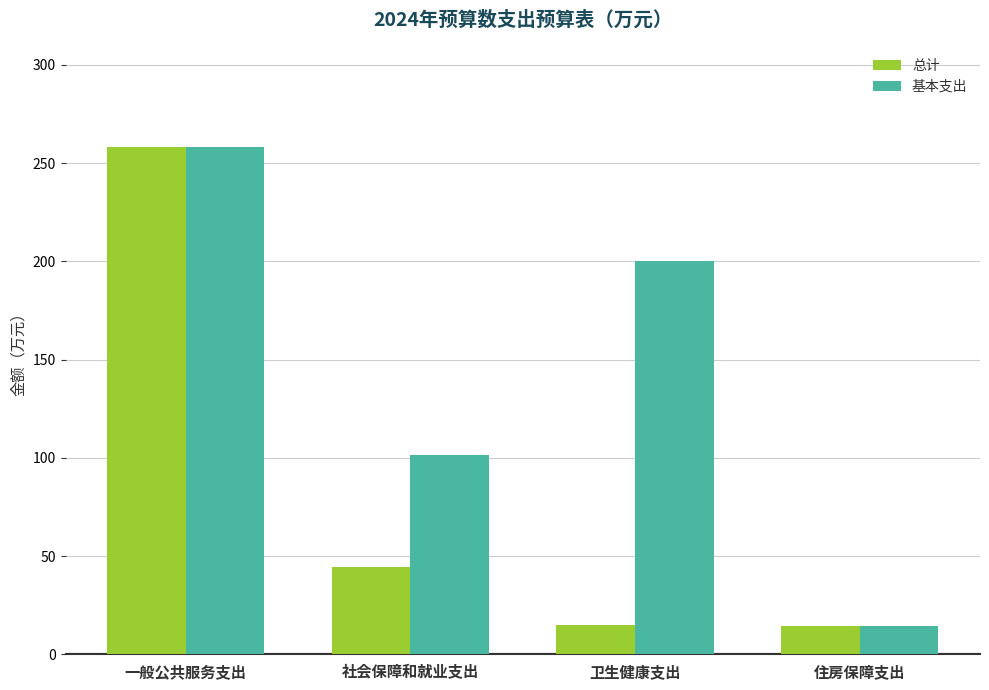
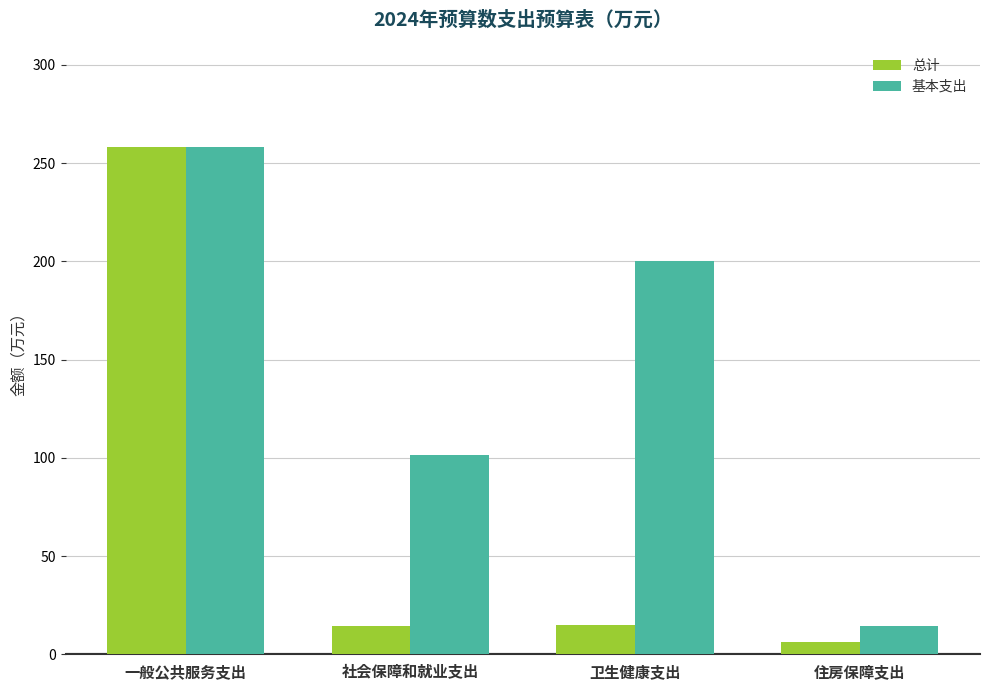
  {
    "总计": {
      "一般公共服务支出": 258,
-     "社会保障和就业支出": 45,
+     "社会保障和就业支出": 14,
      "卫生健康支出": 15,
-     "住房保障支出": 15
+     "住房保障支出": 6
    },
    "基本支出": {
      "一般公共服务支出": 258,
      "社会保障和就业支出": 101,
      "卫生健康支出": 200,
      "住房保障支出": 15
    }
  }
